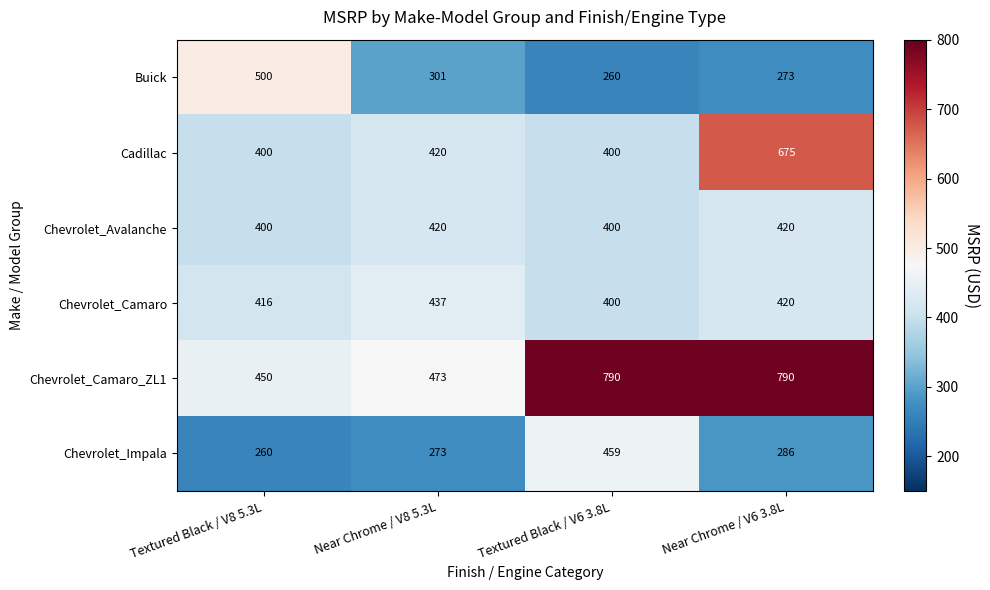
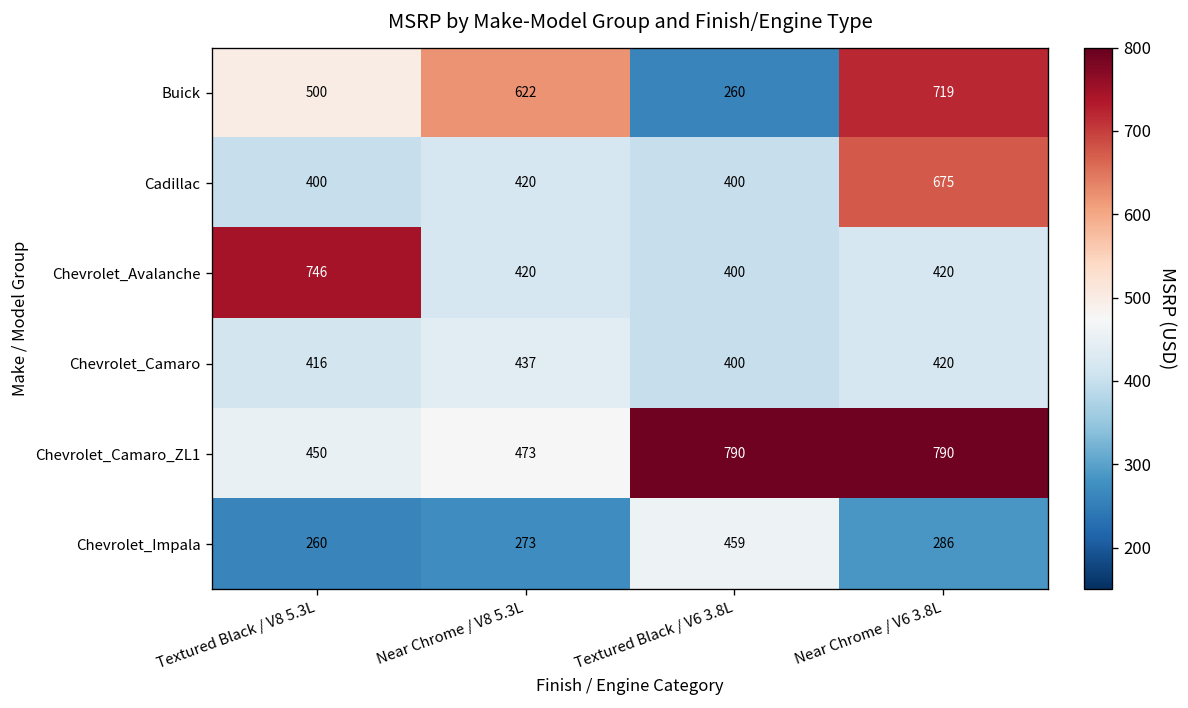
  {
    "Buick": {
      "Textured Black / V8 5.3L": 500,
-     "Near Chrome / V8 5.3L": 301,
+     "Near Chrome / V8 5.3L": 622,
      "Textured Black / V6 3.8L": 260,
-     "Near Chrome / V6 3.8L": 273
+     "Near Chrome / V6 3.8L": 719
    },
    "Cadillac": {
      "Textured Black / V8 5.3L": 400,
      "Near Chrome / V8 5.3L": 420,
      "Textured Black / V6 3.8L": 400,
      "Near Chrome / V6 3.8L": 675
    },
    "Chevrolet_Avalanche": {
-     "Textured Black / V8 5.3L": 400,
+     "Textured Black / V8 5.3L": 746,
      "Near Chrome / V8 5.3L": 420,
      "Textured Black / V6 3.8L": 400,
      "Near Chrome / V6 3.8L": 420
    },
    "Chevrolet_Camaro": {
      "Textured Black / V8 5.3L": 416,
      "Near Chrome / V8 5.3L": 437,
      "Textured Black / V6 3.8L": 400,
      "Near Chrome / V6 3.8L": 420
    },
    "Chevrolet_Camaro_ZL1": {
      "Textured Black / V8 5.3L": 450,
      "Near Chrome / V8 5.3L": 473,
      "Textured Black / V6 3.8L": 790,
      "Near Chrome / V6 3.8L": 790
    },
    "Chevrolet_Impala": {
      "Textured Black / V8 5.3L": 260,
      "Near Chrome / V8 5.3L": 273,
      "Textured Black / V6 3.8L": 459,
      "Near Chrome / V6 3.8L": 286
    }
  }
